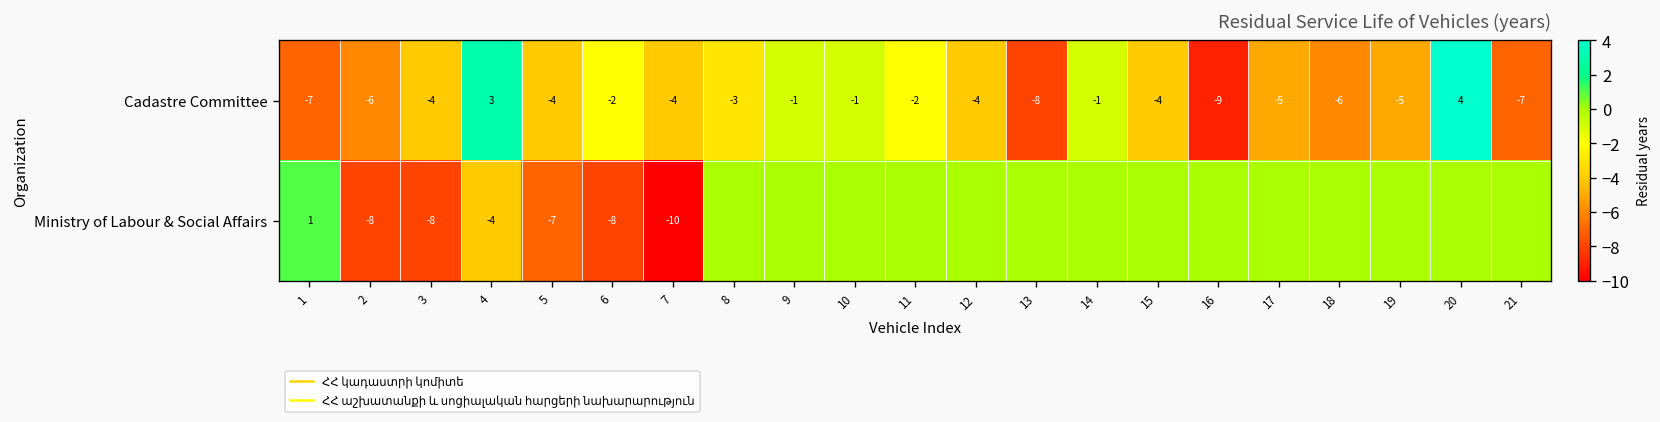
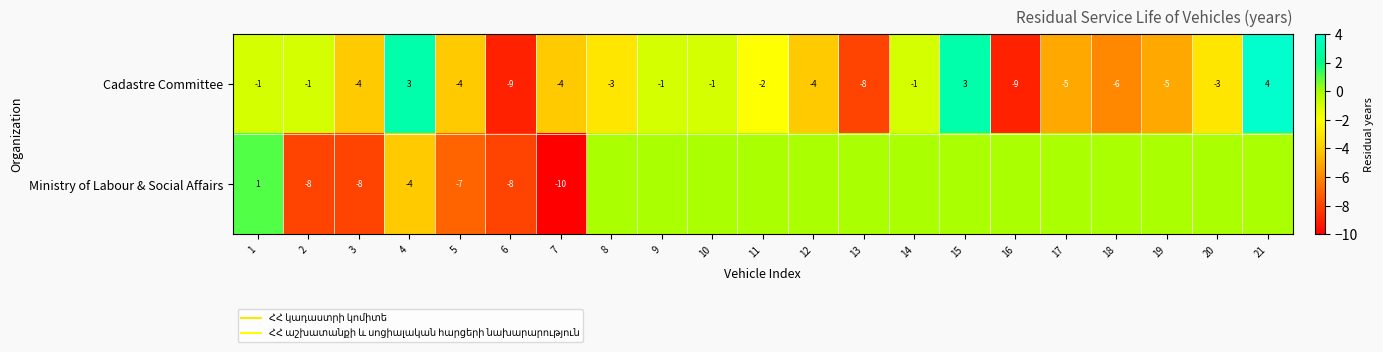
  {
    "Cadastre Committee": {
-     "1": -7,
-     "2": -6,
+     "1": -1,
+     "2": -1,
      "3": -4,
      "4": 3,
      "5": -4,
-     "6": -2,
+     "6": -9,
      "7": -4,
      "8": -3,
      "9": -1,
      "10": -1,
      "11": -2,
      "12": -4,
      "13": -8,
      "14": -1,
-     "15": -4,
+     "15": 3,
      "16": -9,
      "17": -5,
      "18": -6,
      "19": -5,
-     "20": 4,
-     "21": -7
+     "20": -3,
+     "21": 4
    },
    "Ministry of Labour & Social Affairs": {
      "1": 1,
      "2": -8,
      "3": -8,
      "4": -4,
      "5": -7,
      "6": -8,
      "7": -10
    }
  }
